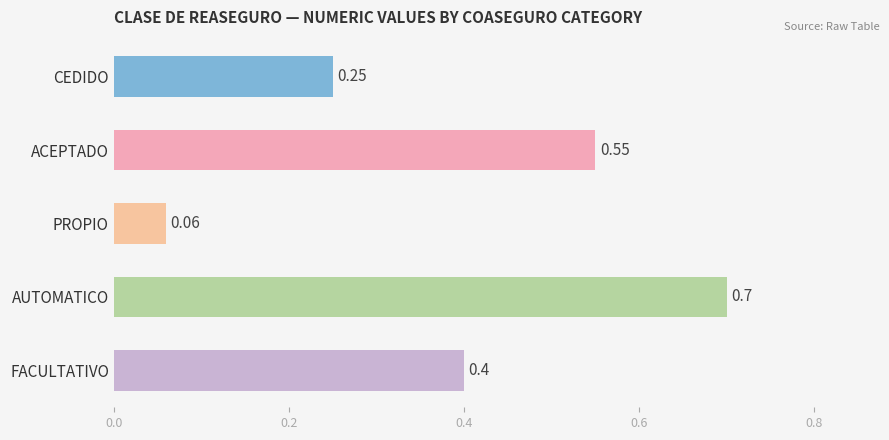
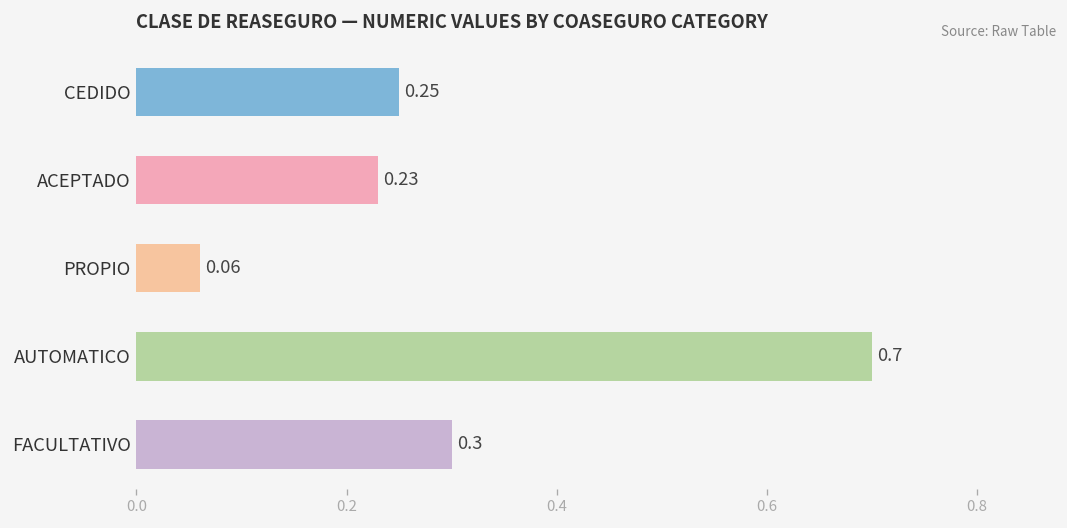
  {
    "CEDIDO": 0.25,
-   "ACEPTADO": 0.55,
+   "ACEPTADO": 0.23,
    "PROPIO": 0.06,
    "AUTOMATICO": 0.7,
-   "FACULTATIVO": 0.4
+   "FACULTATIVO": 0.3
  }
